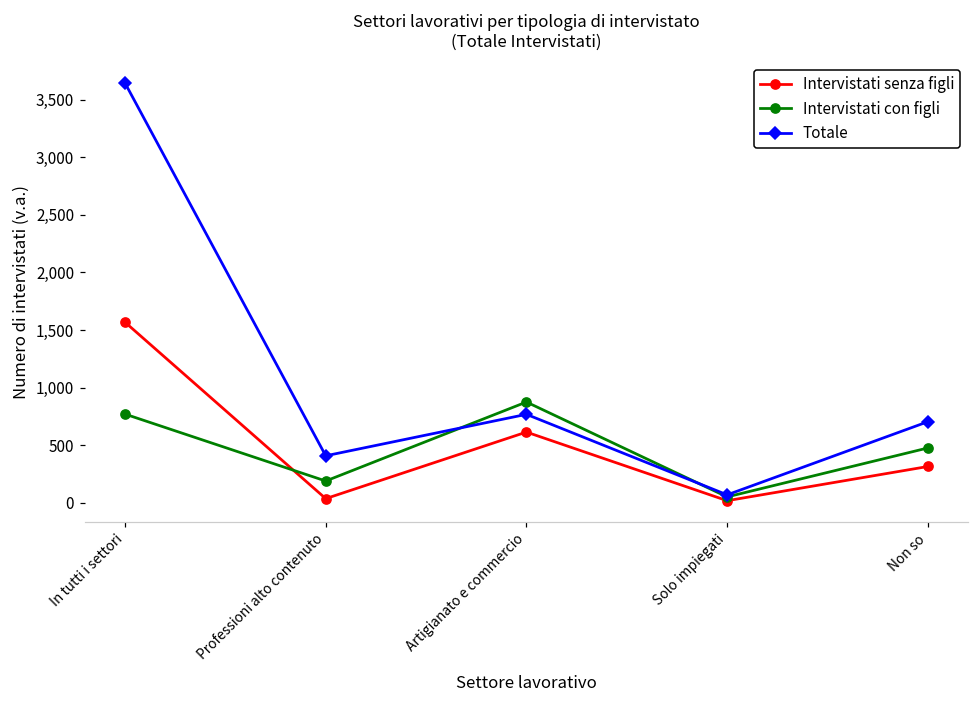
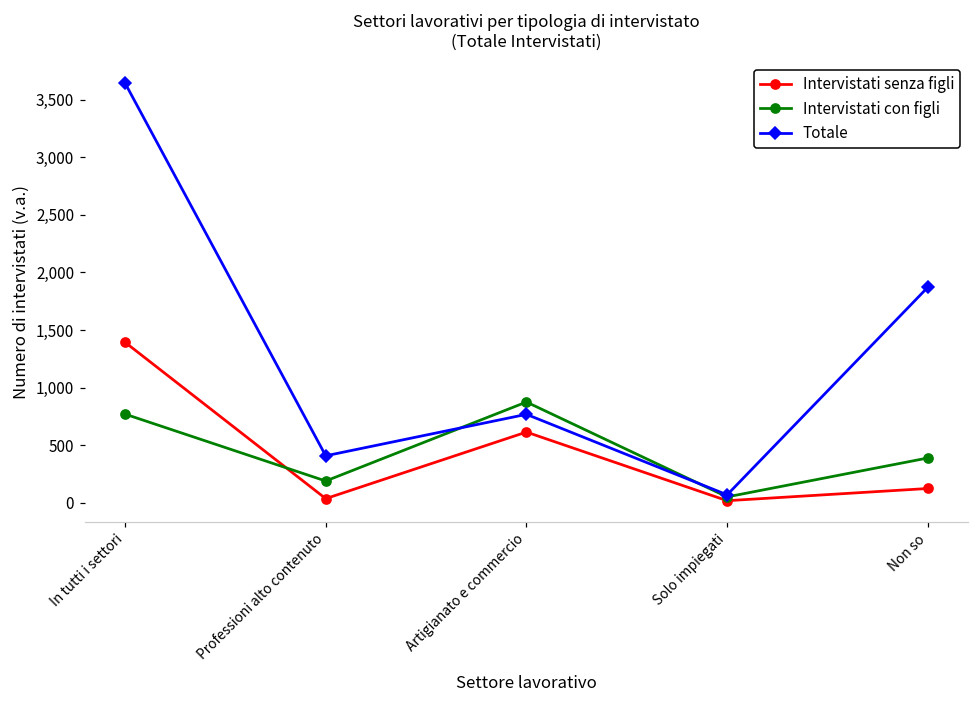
  {
    "Intervistati senza figli": {
-     "In tutti i settori": "1,570",
+     "In tutti i settori": "1,390",
      "Professioni alto contenuto": "40",
      "Artigianato e commercio": "610",
      "Solo impiegati": "20",
-     "Non so": "320"
+     "Non so": "120"
    },
    "Intervistati con figli": {
      "In tutti i settori": "770",
      "Professioni alto contenuto": "190",
      "Artigianato e commercio": "880",
-     "Non so": "480"
+     "Non so": "390"
    },
    "Totale": {
      "In tutti i settori": "3,650",
      "Professioni alto contenuto": "410",
      "Artigianato e commercio": "770",
-     "Non so": "700"
+     "Non so": "1,870"
    }
  }
